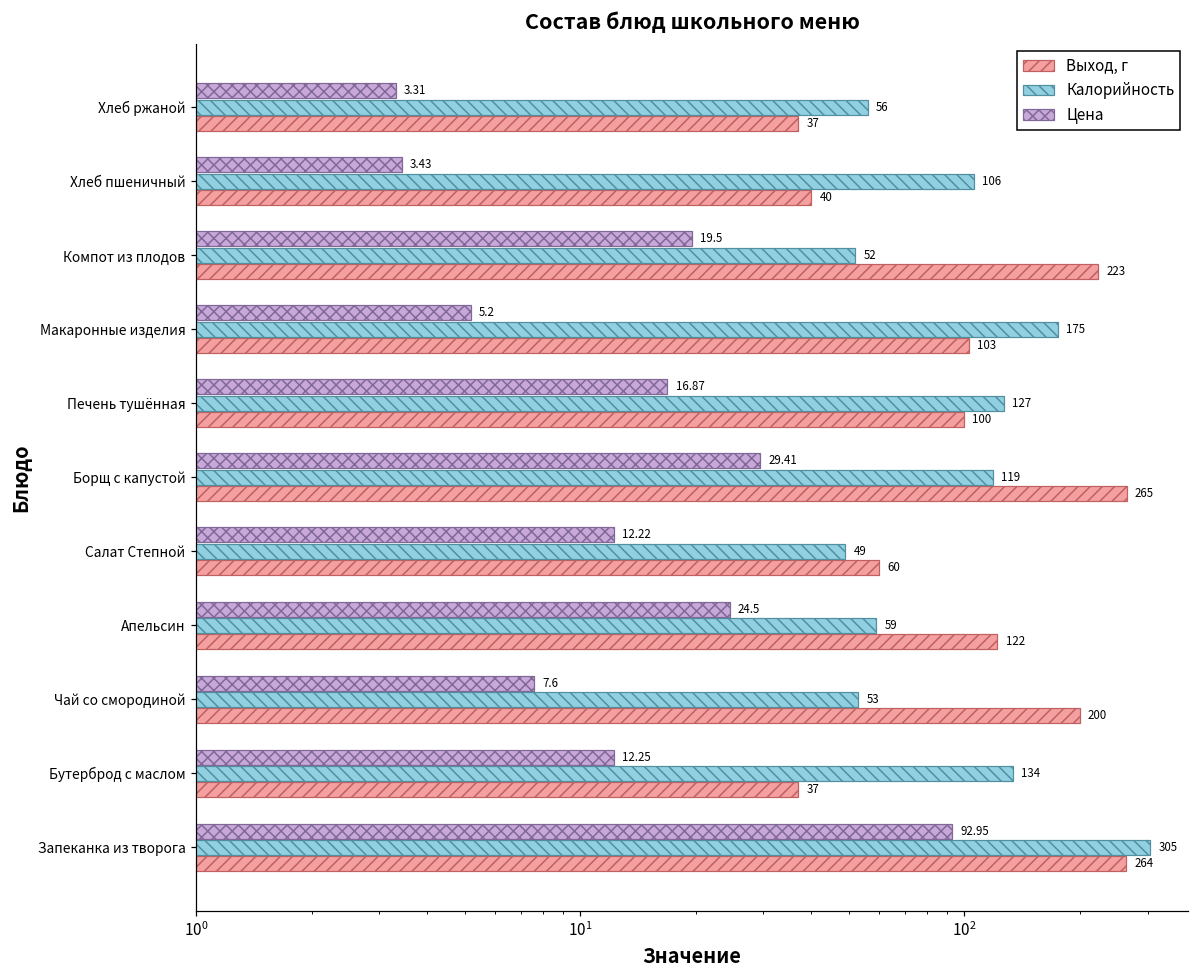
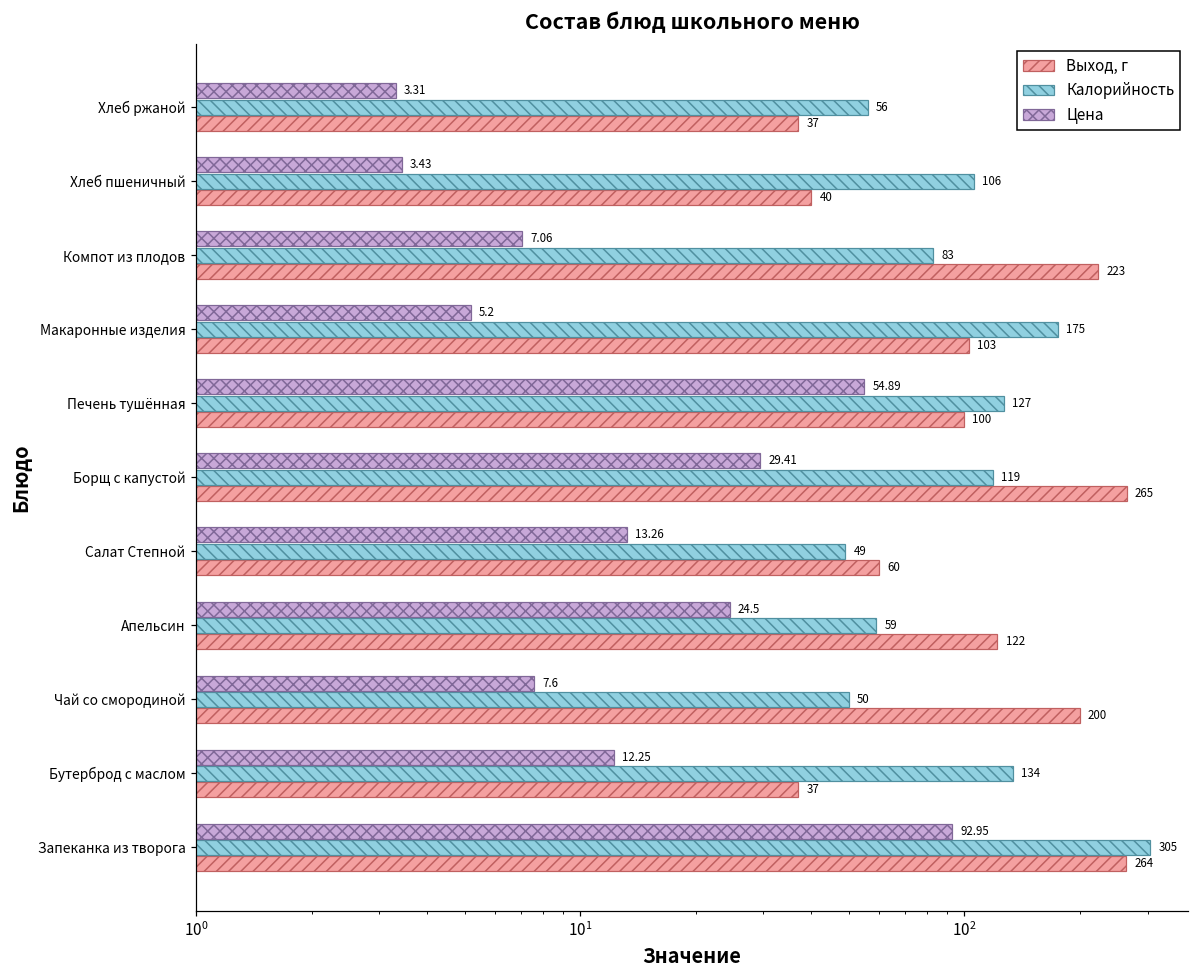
  {
    "Выход, г": {
      "Хлеб ржаной": 37,
      "Хлеб пшеничный": 40,
      "Компот из плодов": 223,
      "Макаронные изделия": 103,
      "Печень тушённая": 100,
      "Борщ с капустой": 265,
      "Салат Степной": 60,
      "Апельсин": 122,
      "Чай со смородиной": 200,
      "Бутерброд с маслом": 37,
      "Запеканка из творога": 264
    },
    "Калорийность": {
      "Хлеб ржаной": 56,
      "Хлеб пшеничный": 106,
-     "Компот из плодов": 52,
+     "Компот из плодов": 83,
      "Макаронные изделия": 175,
      "Печень тушённая": 127,
      "Борщ с капустой": 119,
      "Салат Степной": 49,
      "Апельсин": 59,
-     "Чай со смородиной": 53,
+     "Чай со смородиной": 50,
      "Бутерброд с маслом": 134,
      "Запеканка из творога": 305
    },
    "Цена": {
      "Хлеб ржаной": 3.31,
      "Хлеб пшеничный": 3.43,
-     "Компот из плодов": 19.5,
+     "Компот из плодов": 7.06,
      "Макаронные изделия": 5.2,
-     "Печень тушённая": 16.87,
+     "Печень тушённая": 54.89,
      "Борщ с капустой": 29.41,
-     "Салат Степной": 12.22,
+     "Салат Степной": 13.26,
      "Апельсин": 24.5,
      "Чай со смородиной": 7.6,
      "Бутерброд с маслом": 12.25,
      "Запеканка из творога": 92.95
    }
  }
